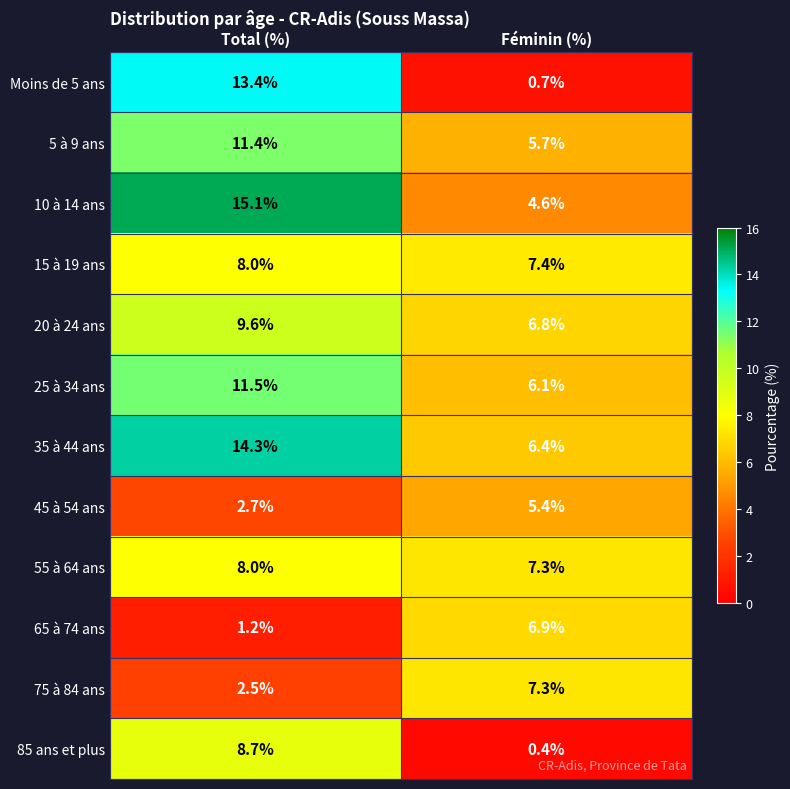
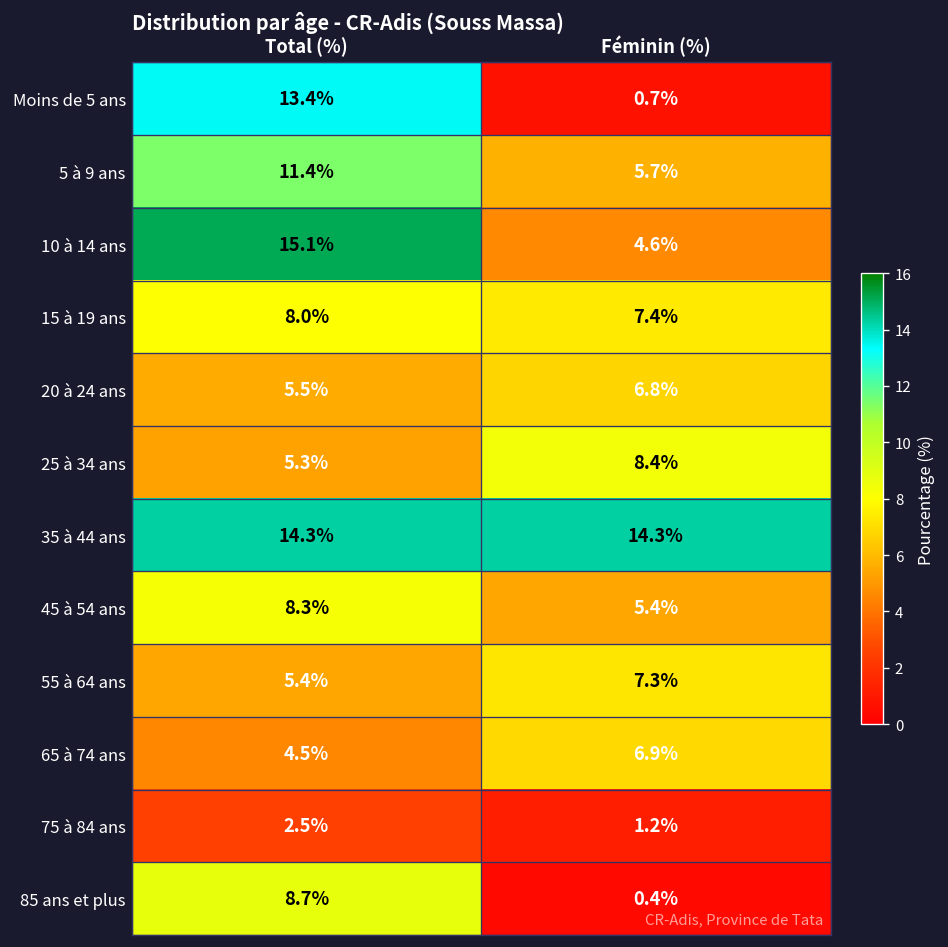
  {
    "Moins de 5 ans": {
      "Total (%)": "13.4%",
      "Féminin (%)": "0.7%"
    },
    "5 à 9 ans": {
      "Total (%)": "11.4%",
      "Féminin (%)": "5.7%"
    },
    "10 à 14 ans": {
      "Total (%)": "15.1%",
      "Féminin (%)": "4.6%"
    },
    "15 à 19 ans": {
      "Total (%)": "8.0%",
      "Féminin (%)": "7.4%"
    },
    "20 à 24 ans": {
-     "Total (%)": "9.6%",
+     "Total (%)": "5.5%",
      "Féminin (%)": "6.8%"
    },
    "25 à 34 ans": {
-     "Total (%)": "11.5%",
-     "Féminin (%)": "6.1%"
+     "Total (%)": "5.3%",
+     "Féminin (%)": "8.4%"
    },
    "35 à 44 ans": {
      "Total (%)": "14.3%",
-     "Féminin (%)": "6.4%"
+     "Féminin (%)": "14.3%"
    },
    "45 à 54 ans": {
-     "Total (%)": "2.7%",
+     "Total (%)": "8.3%",
      "Féminin (%)": "5.4%"
    },
    "55 à 64 ans": {
-     "Total (%)": "8.0%",
+     "Total (%)": "5.4%",
      "Féminin (%)": "7.3%"
    },
    "65 à 74 ans": {
-     "Total (%)": "1.2%",
+     "Total (%)": "4.5%",
      "Féminin (%)": "6.9%"
    },
    "75 à 84 ans": {
      "Total (%)": "2.5%",
-     "Féminin (%)": "7.3%"
+     "Féminin (%)": "1.2%"
    },
    "85 ans et plus": {
      "Total (%)": "8.7%"
    }
  }
